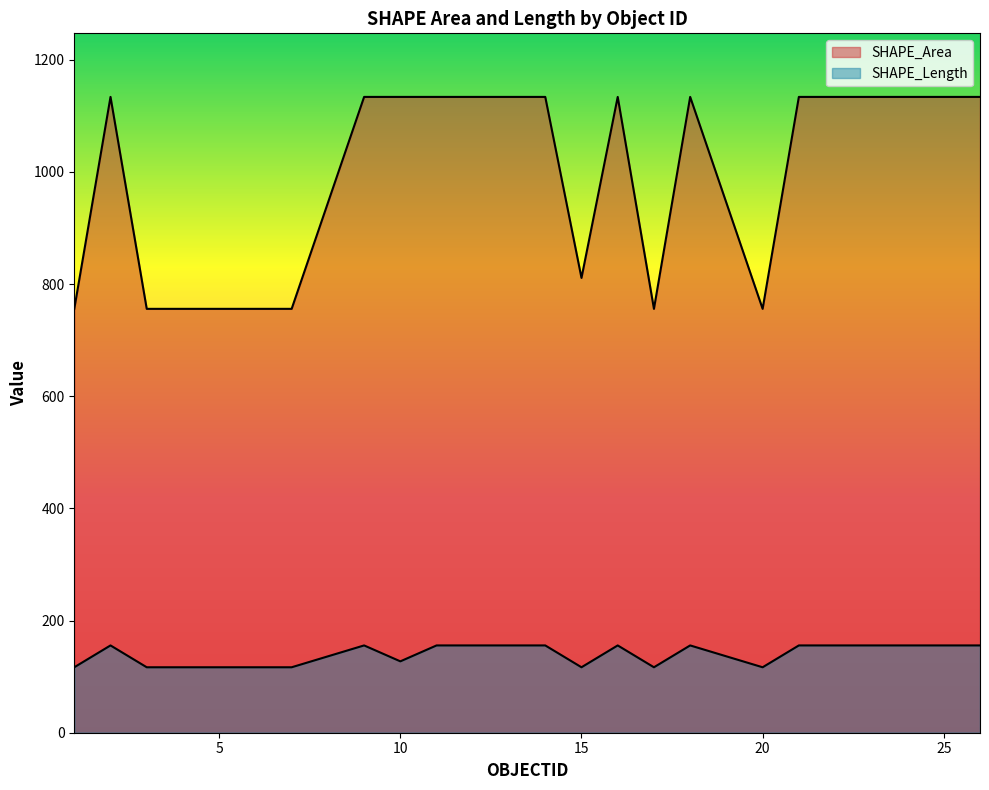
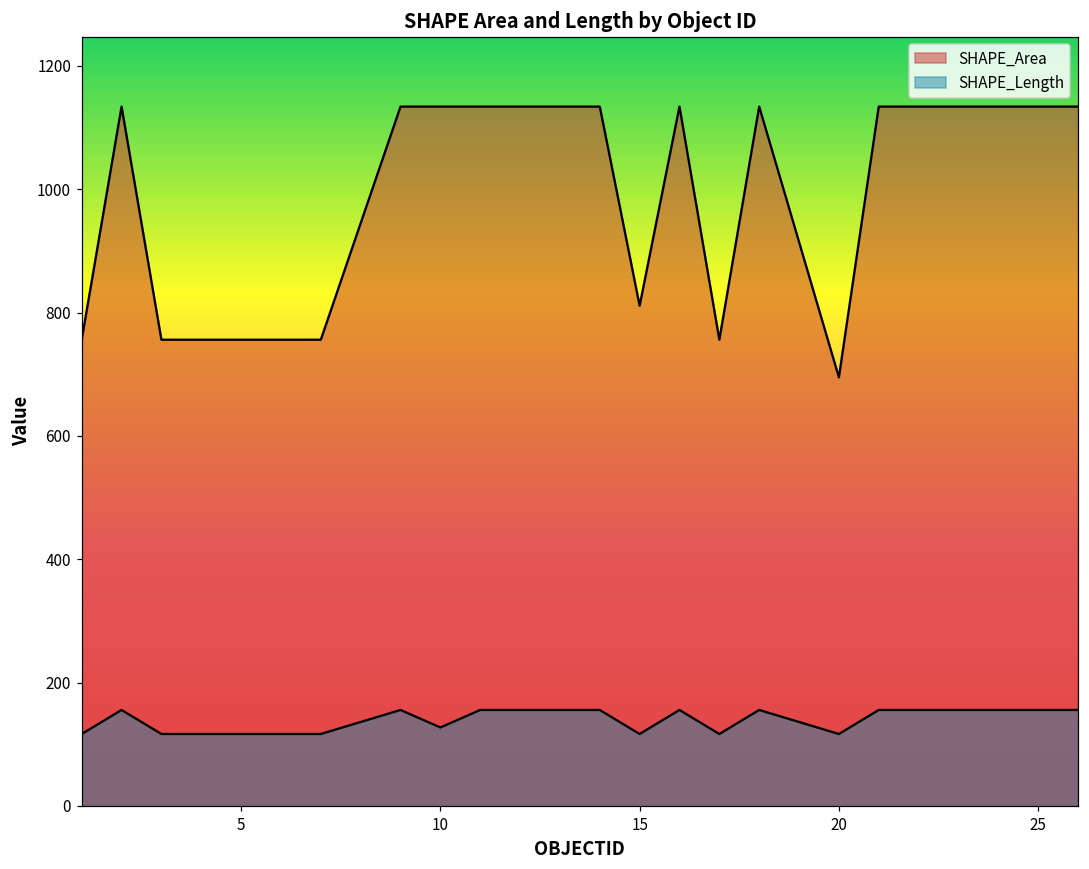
  {
    "SHAPE_Area": {
      "10": 1130,
      "15": 810,
-     "20": 760
+     "20": 690
    },
    "SHAPE_Length": {
      "10": 130,
      "15": 120,
      "20": 120
    }
  }
